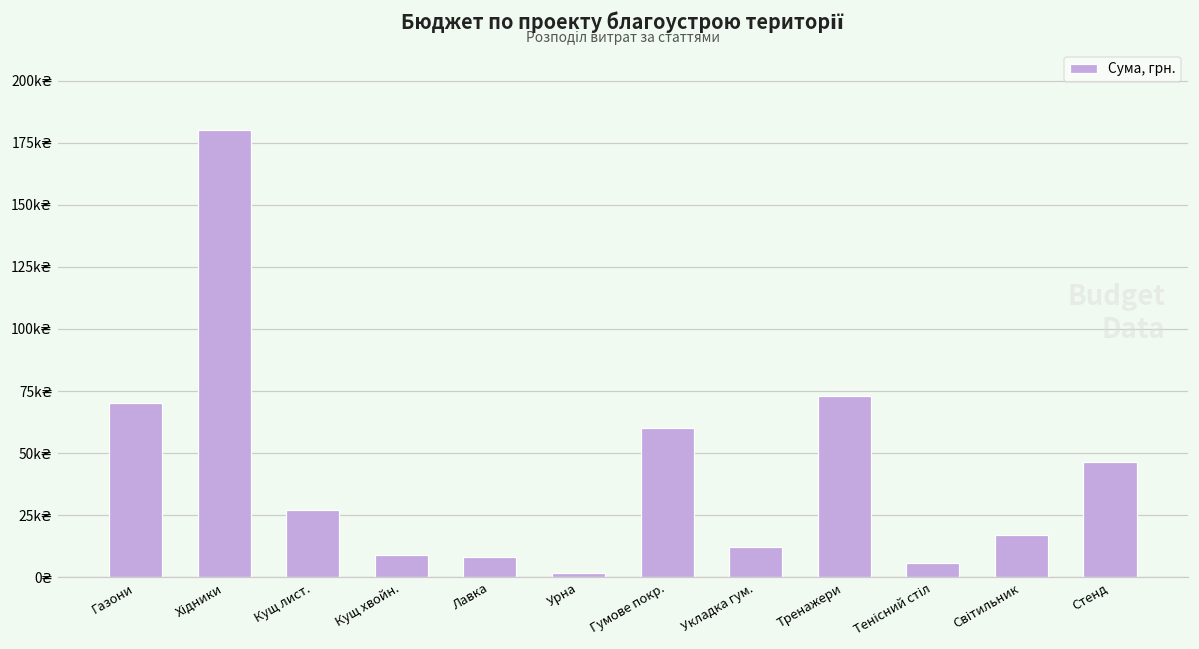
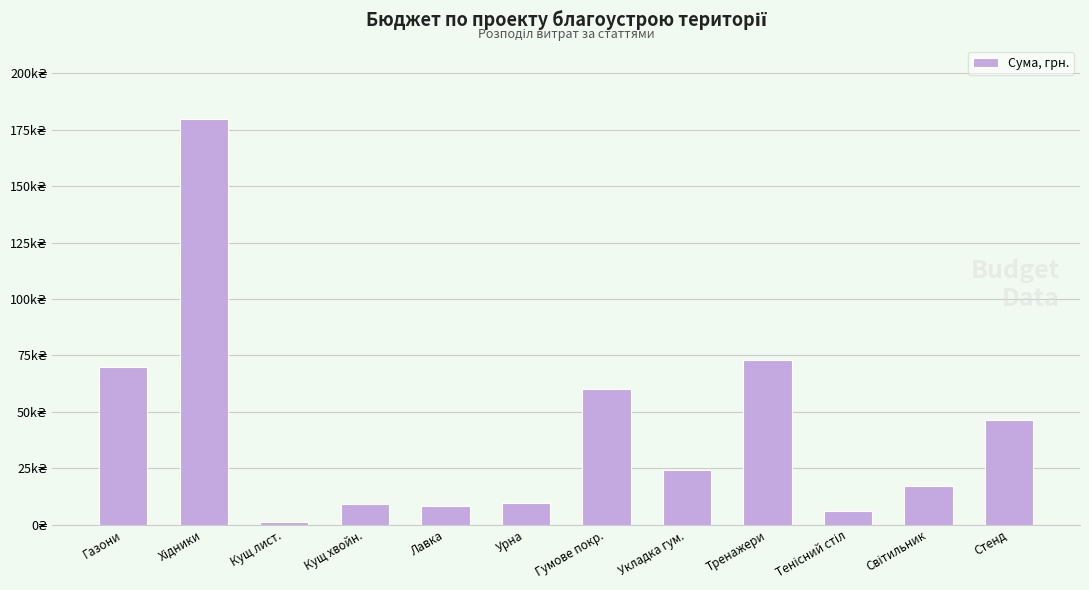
  {
    "Газони": "70k₴",
    "Хідники": "180k₴",
-   "Кущ лист.": "27k₴",
+   "Кущ лист.": "1k₴",
    "Кущ хвойн.": "9k₴",
    "Лавка": "8k₴",
-   "Урна": "2k₴",
+   "Урна": "10k₴",
    "Гумове покр.": "60k₴",
-   "Укладка гум.": "12k₴",
+   "Укладка гум.": "24k₴",
    "Тренажери": "73k₴",
    "Тенісний стіл": "6k₴",
    "Світильник": "17k₴",
    "Стенд": "47k₴"
  }
